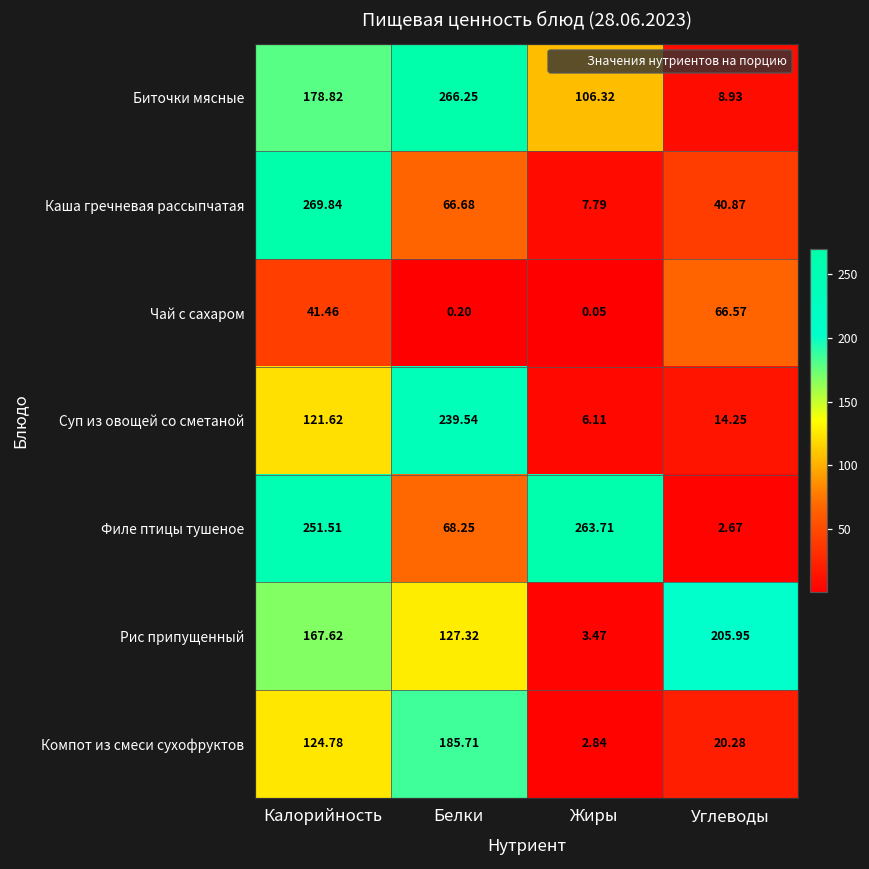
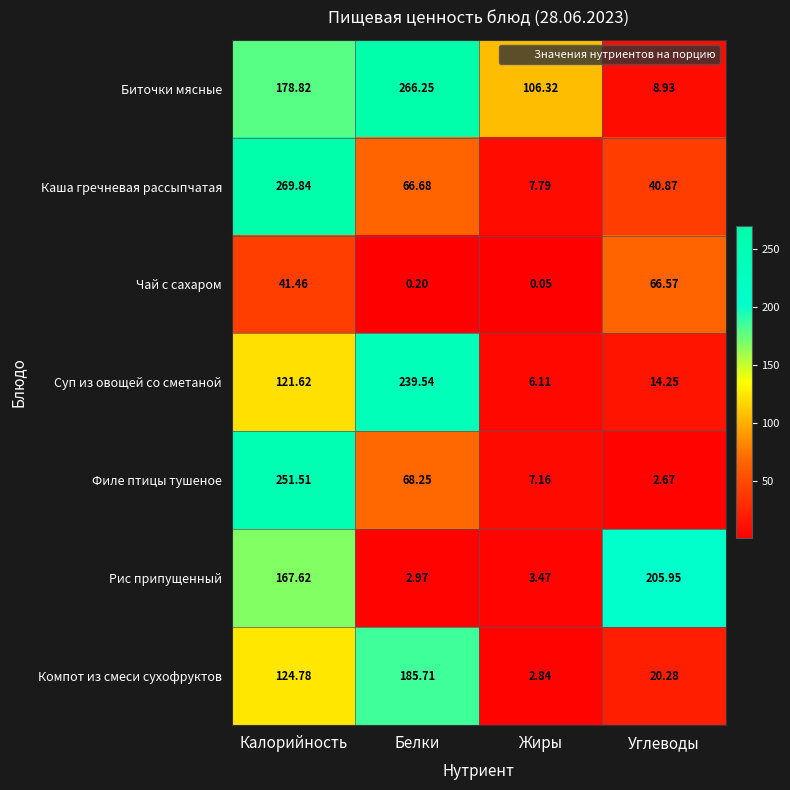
  {
    "Биточки мясные": {
      "Калорийность": 178.82,
      "Белки": 266.25,
      "Жиры": 106.32,
      "Углеводы": 8.93
    },
    "Каша гречневая рассыпчатая": {
      "Калорийность": 269.84,
      "Белки": 66.68,
      "Жиры": 7.79,
      "Углеводы": 40.87
    },
    "Чай с сахаром": {
      "Калорийность": 41.46,
      "Белки": 0.20,
      "Жиры": 0.05,
      "Углеводы": 66.57
    },
    "Суп из овощей со сметаной": {
      "Калорийность": 121.62,
      "Белки": 239.54,
      "Жиры": 6.11,
      "Углеводы": 14.25
    },
    "Филе птицы тушеное": {
      "Калорийность": 251.51,
      "Белки": 68.25,
-     "Жиры": 263.71,
+     "Жиры": 7.16,
      "Углеводы": 2.67
    },
    "Рис припущенный": {
      "Калорийность": 167.62,
-     "Белки": 127.32,
+     "Белки": 2.97,
      "Жиры": 3.47,
      "Углеводы": 205.95
    },
    "Компот из смеси сухофруктов": {
      "Калорийность": 124.78,
      "Белки": 185.71,
      "Жиры": 2.84,
      "Углеводы": 20.28
    }
  }
